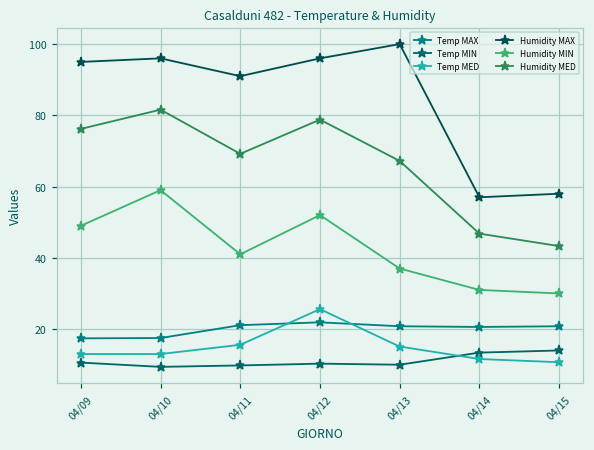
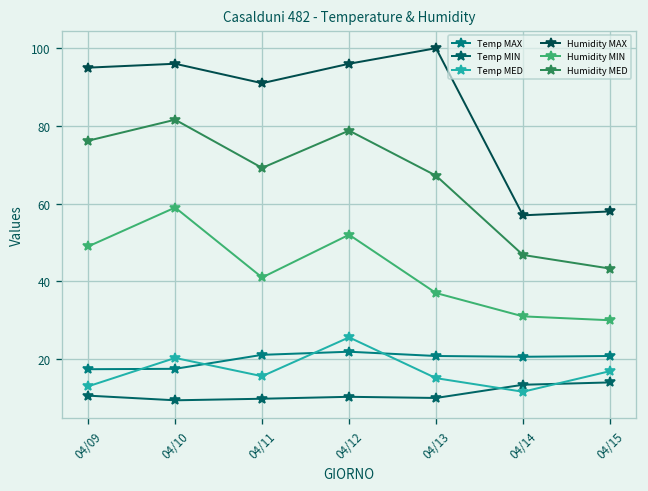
  {
    "Temp MED": {
      "04/09": 13,
-     "04/10": 13,
+     "04/10": 20,
      "04/11": 16,
      "04/12": 26,
      "04/13": 15,
      "04/14": 12,
-     "04/15": 11
+     "04/15": 17
    }
  }
